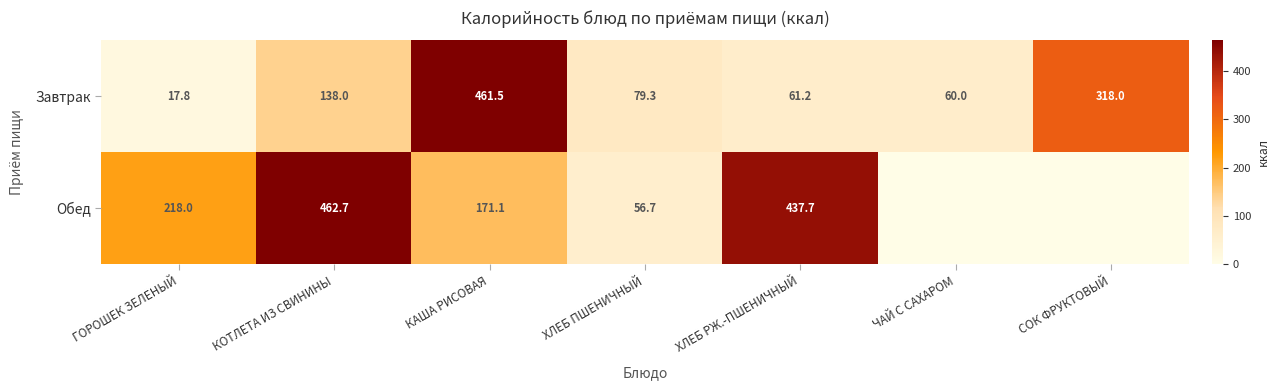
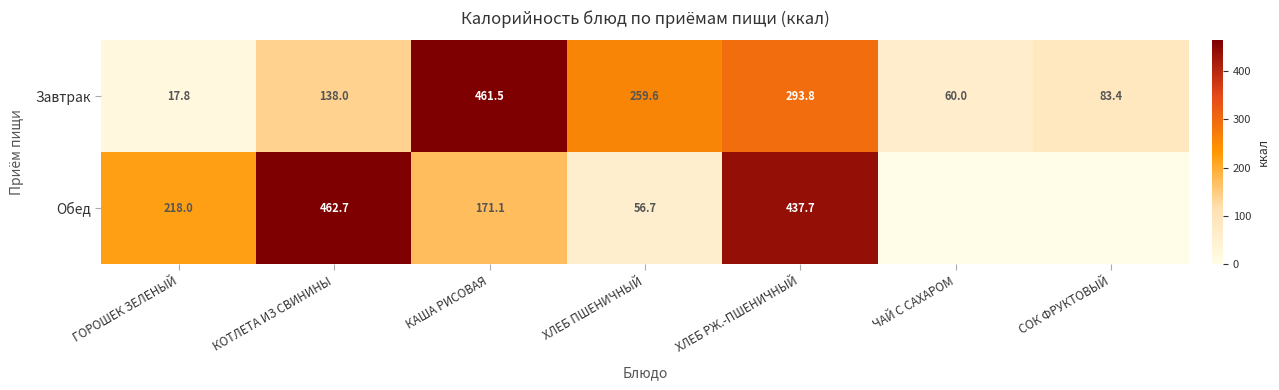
  {
    "Завтрак": {
      "ГОРОШЕК ЗЕЛЕНЫЙ": 17.8,
      "КОТЛЕТА ИЗ СВИНИНЫ": 138.0,
      "КАША РИСОВАЯ": 461.5,
-     "ХЛЕБ ПШЕНИЧНЫЙ": 79.3,
-     "ХЛЕБ РЖ.-ПШЕНИЧНЫЙ": 61.2,
+     "ХЛЕБ ПШЕНИЧНЫЙ": 259.6,
+     "ХЛЕБ РЖ.-ПШЕНИЧНЫЙ": 293.8,
      "ЧАЙ С САХАРОМ": 60.0,
-     "СОК ФРУКТОВЫЙ": 318.0
+     "СОК ФРУКТОВЫЙ": 83.4
    },
    "Обед": {
      "ГОРОШЕК ЗЕЛЕНЫЙ": 218.0,
      "КОТЛЕТА ИЗ СВИНИНЫ": 462.7,
      "КАША РИСОВАЯ": 171.1,
      "ХЛЕБ ПШЕНИЧНЫЙ": 56.7,
      "ХЛЕБ РЖ.-ПШЕНИЧНЫЙ": 437.7
    }
  }
